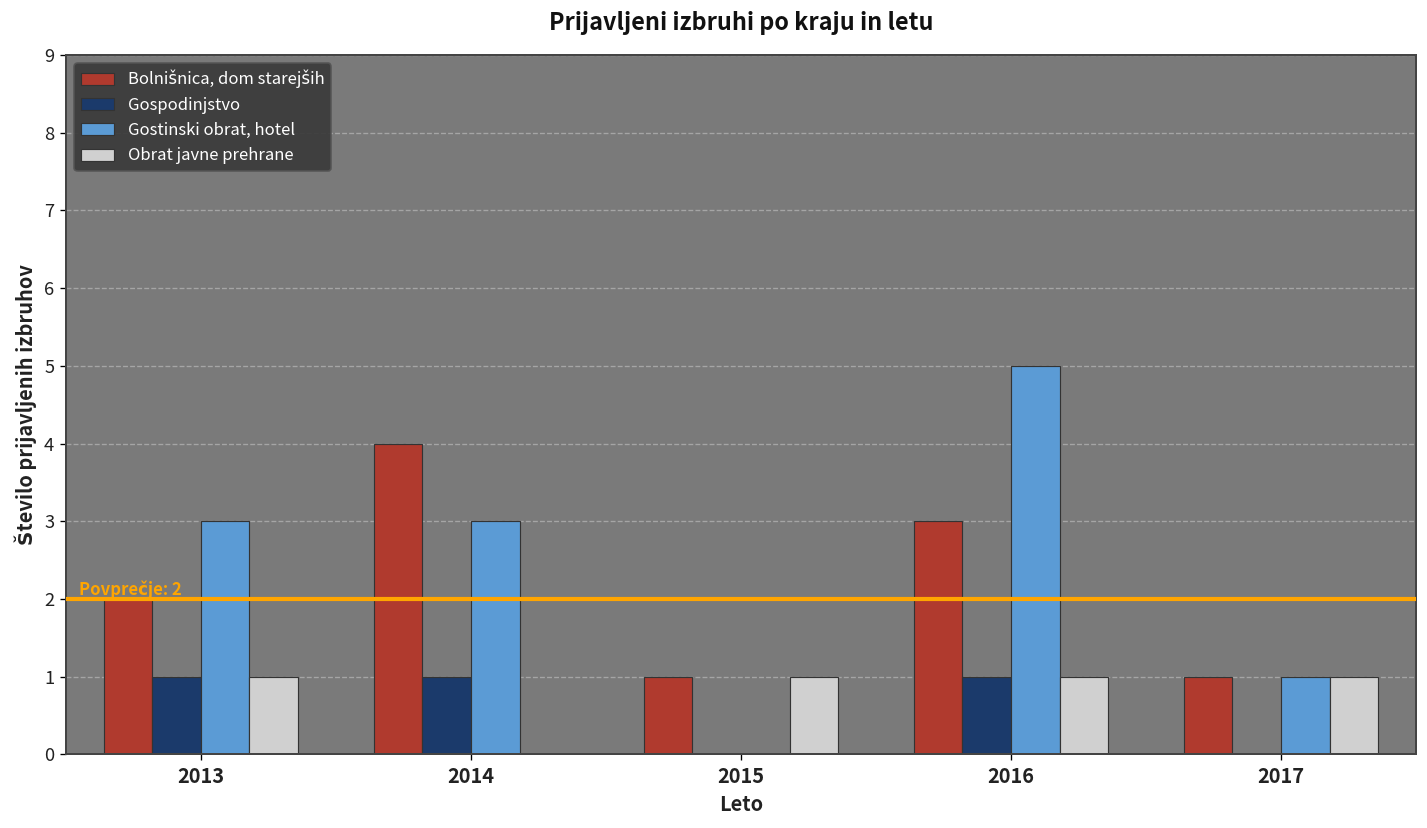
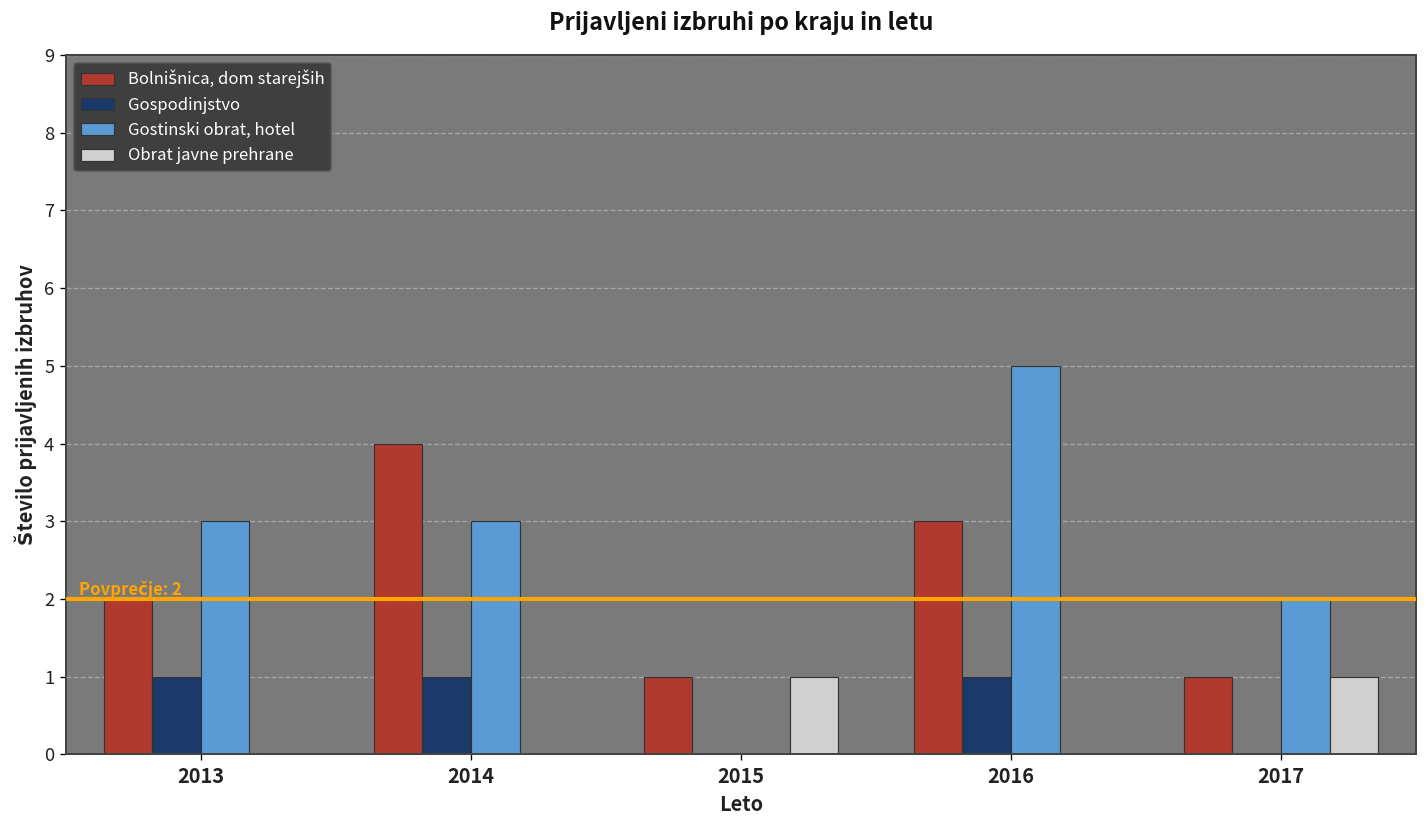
  {
    "Bolnišnica, dom starejših": {
      "2013": 2
    },
    "Gospodinjstvo": {
      "2013": 1,
      "2014": 1,
      "2015": 0,
      "2016": 1,
      "2017": 0
    },
    "Gostinski obrat, hotel": {
      "2013": 3,
      "2014": 3,
      "2015": 0,
      "2016": 5,
-     "2017": 1
+     "2017": 2
    },
    "Obrat javne prehrane": {
-     "2013": 1,
+     "2013": 0,
      "2014": 0,
      "2015": 1,
-     "2016": 1,
+     "2016": 0,
      "2017": 1
    }
  }
